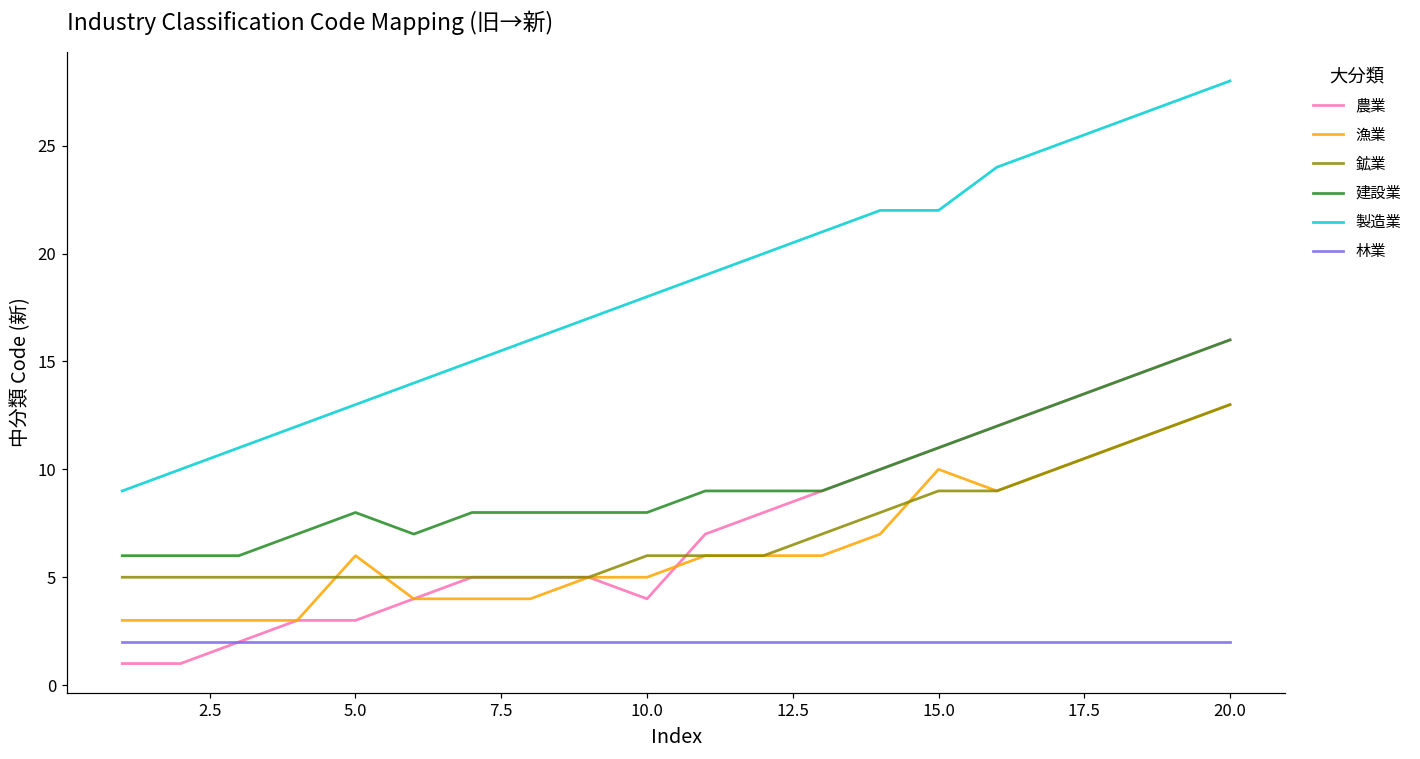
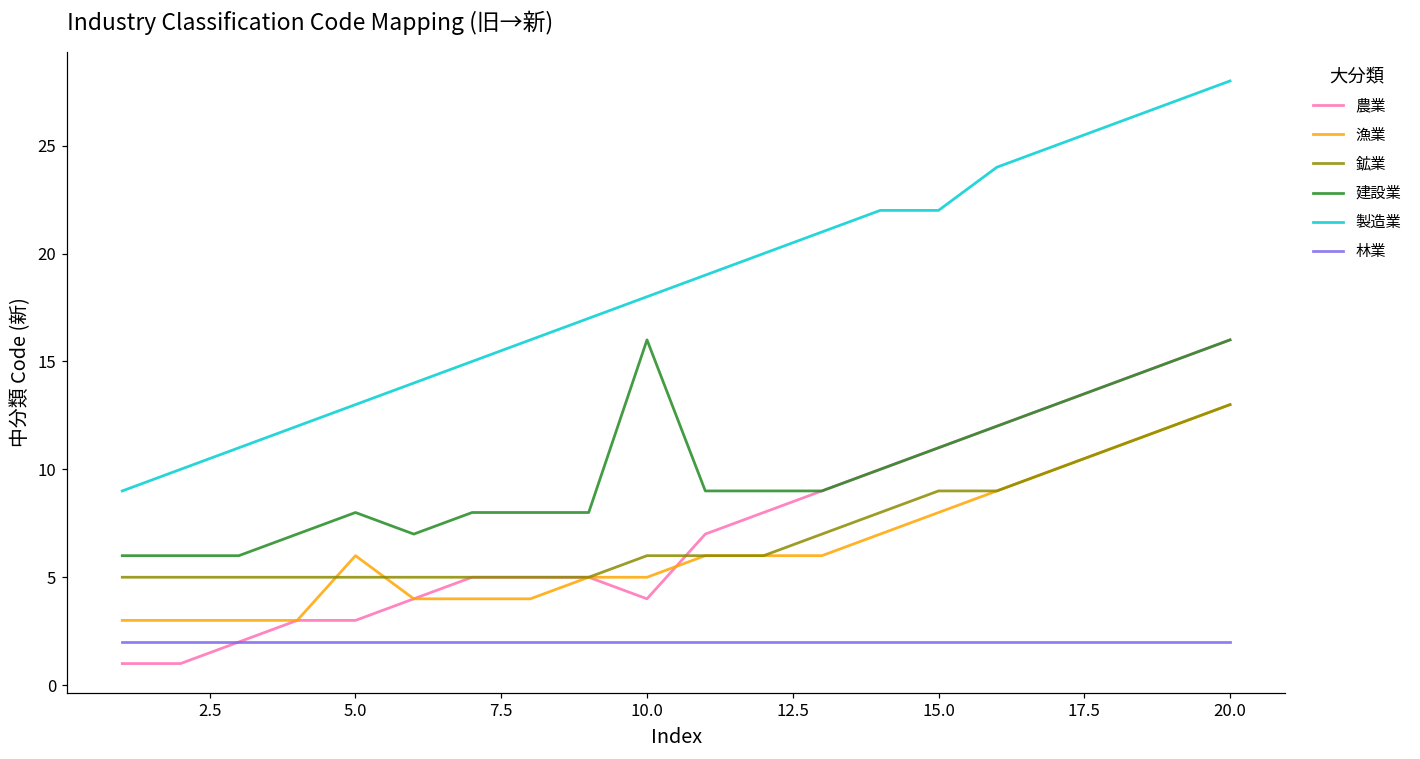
  {
    "農業": {
      "5.0": 3,
      "10.0": 4
    },
    "漁業": {
      "5.0": 6,
      "10.0": 5,
-     "15.0": 10
+     "15.0": 8
    },
    "鉱業": {
      "5.0": 5,
      "10.0": 6,
      "15.0": 9
    },
    "建設業": {
      "5.0": 8,
-     "10.0": 8
+     "10.0": 16
    },
    "製造業": {
      "5.0": 13,
      "10.0": 18,
      "15.0": 22,
      "20.0": 28
    },
    "林業": {
      "5.0": 2,
      "10.0": 2,
      "15.0": 2,
      "20.0": 2
    }
  }
